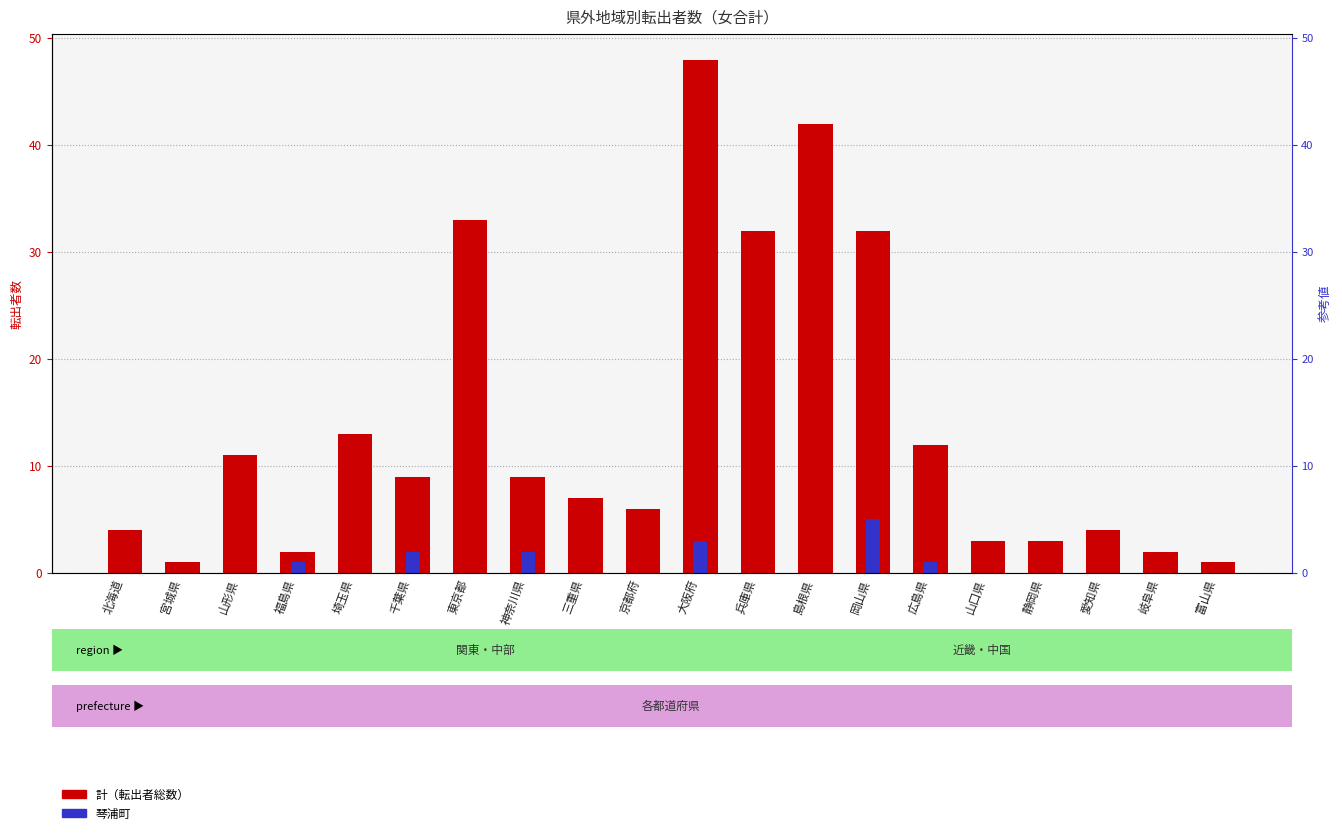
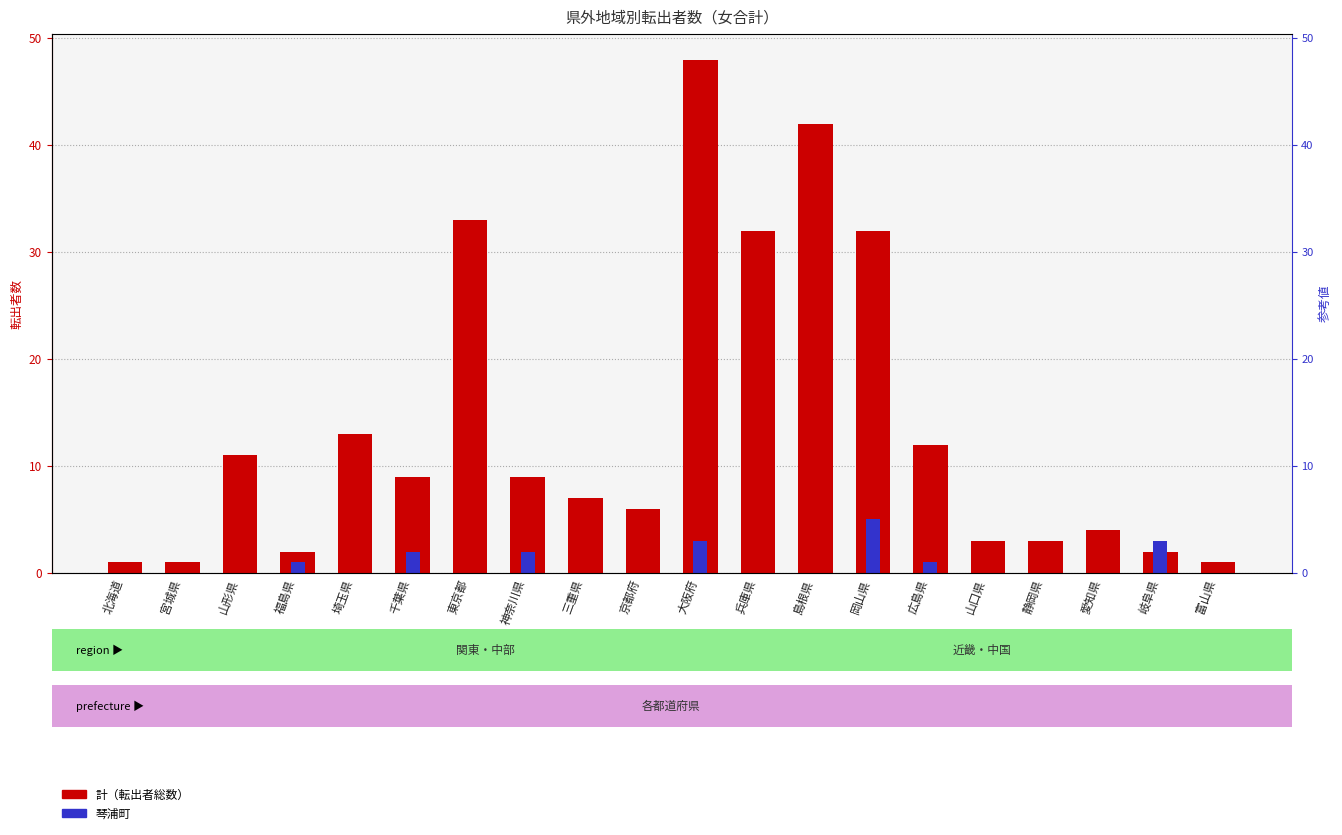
  {
    "計（転出者総数）": {
-     "北海道": 4,
+     "北海道": 1,
      "宮城県": 1,
      "山形県": 11,
      "福島県": 2,
      "埼玉県": 13,
      "千葉県": 9,
      "東京都": 33,
      "神奈川県": 9,
      "三重県": 7,
      "京都府": 6,
      "大阪府": 48,
      "兵庫県": 32,
      "島根県": 42,
      "岡山県": 32,
      "広島県": 12,
      "山口県": 3,
      "静岡県": 3,
      "愛知県": 4,
      "富山県": 1
    },
    "琴浦町": {
      "北海道": 0,
      "宮城県": 0,
      "山形県": 0,
      "埼玉県": 0,
      "東京都": 0,
      "三重県": 0,
      "京都府": 0,
      "兵庫県": 0,
      "島根県": 0,
      "山口県": 0,
      "静岡県": 0,
      "愛知県": 0,
-     "岐阜県": 0,
+     "岐阜県": 3,
      "富山県": 0
    }
  }
